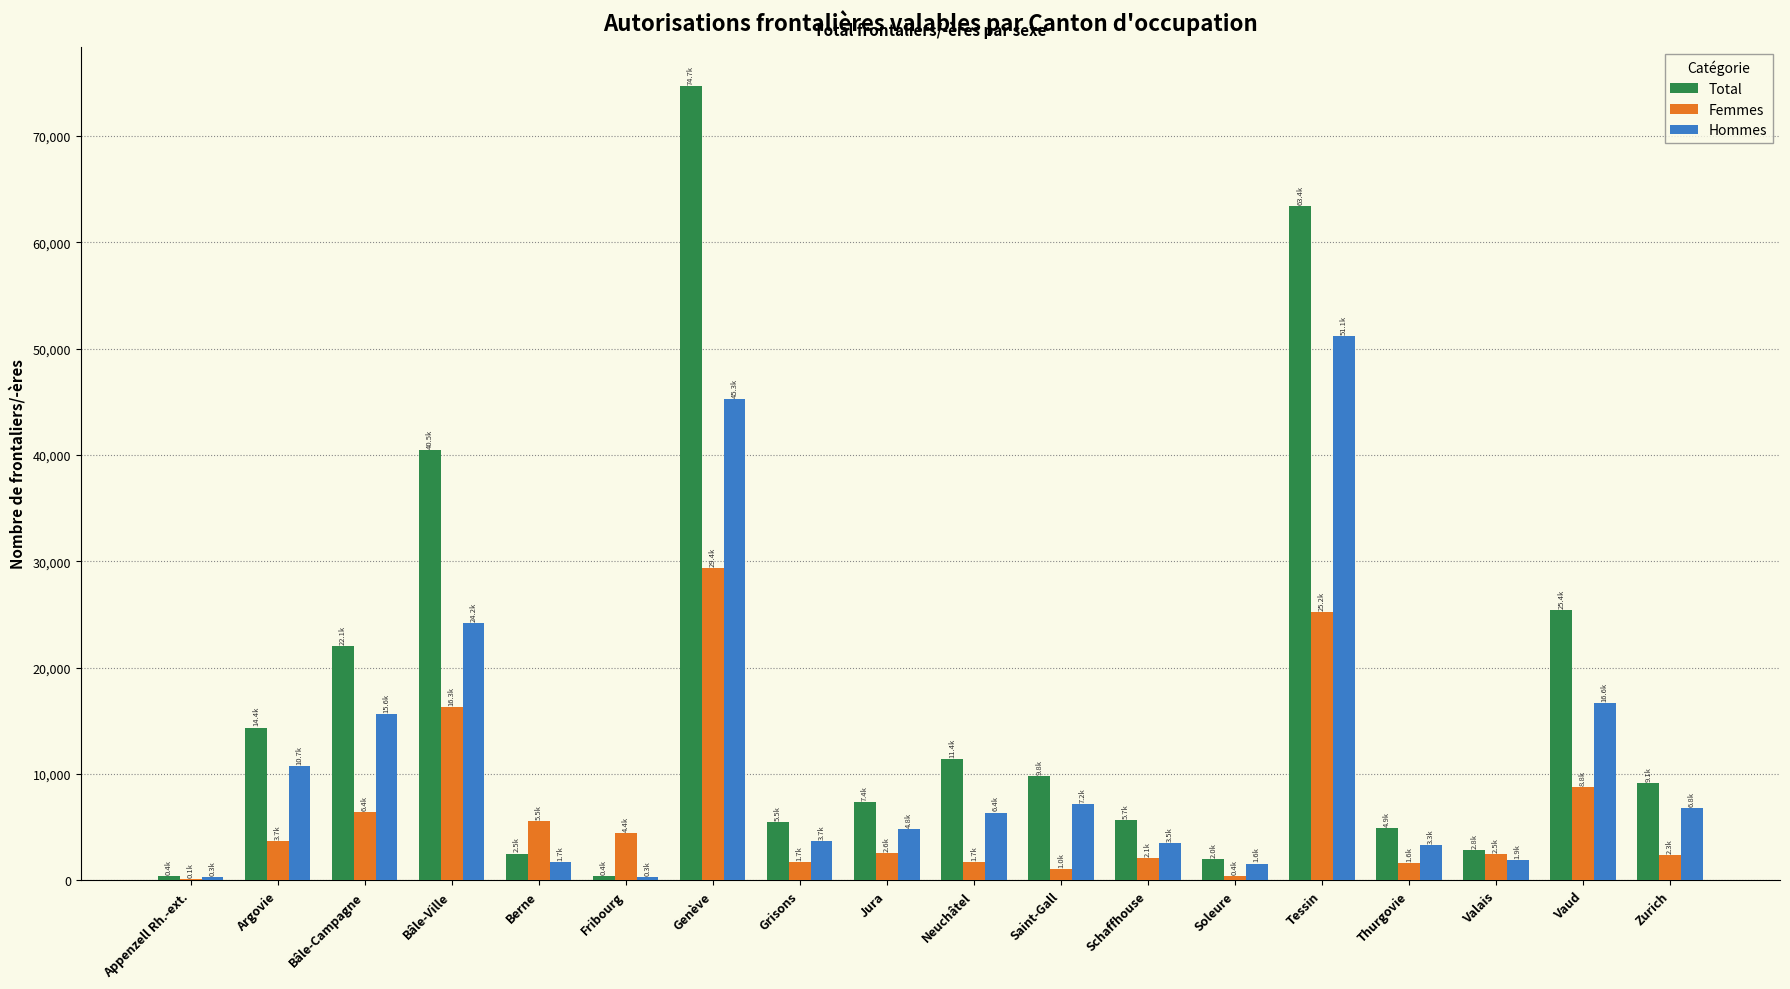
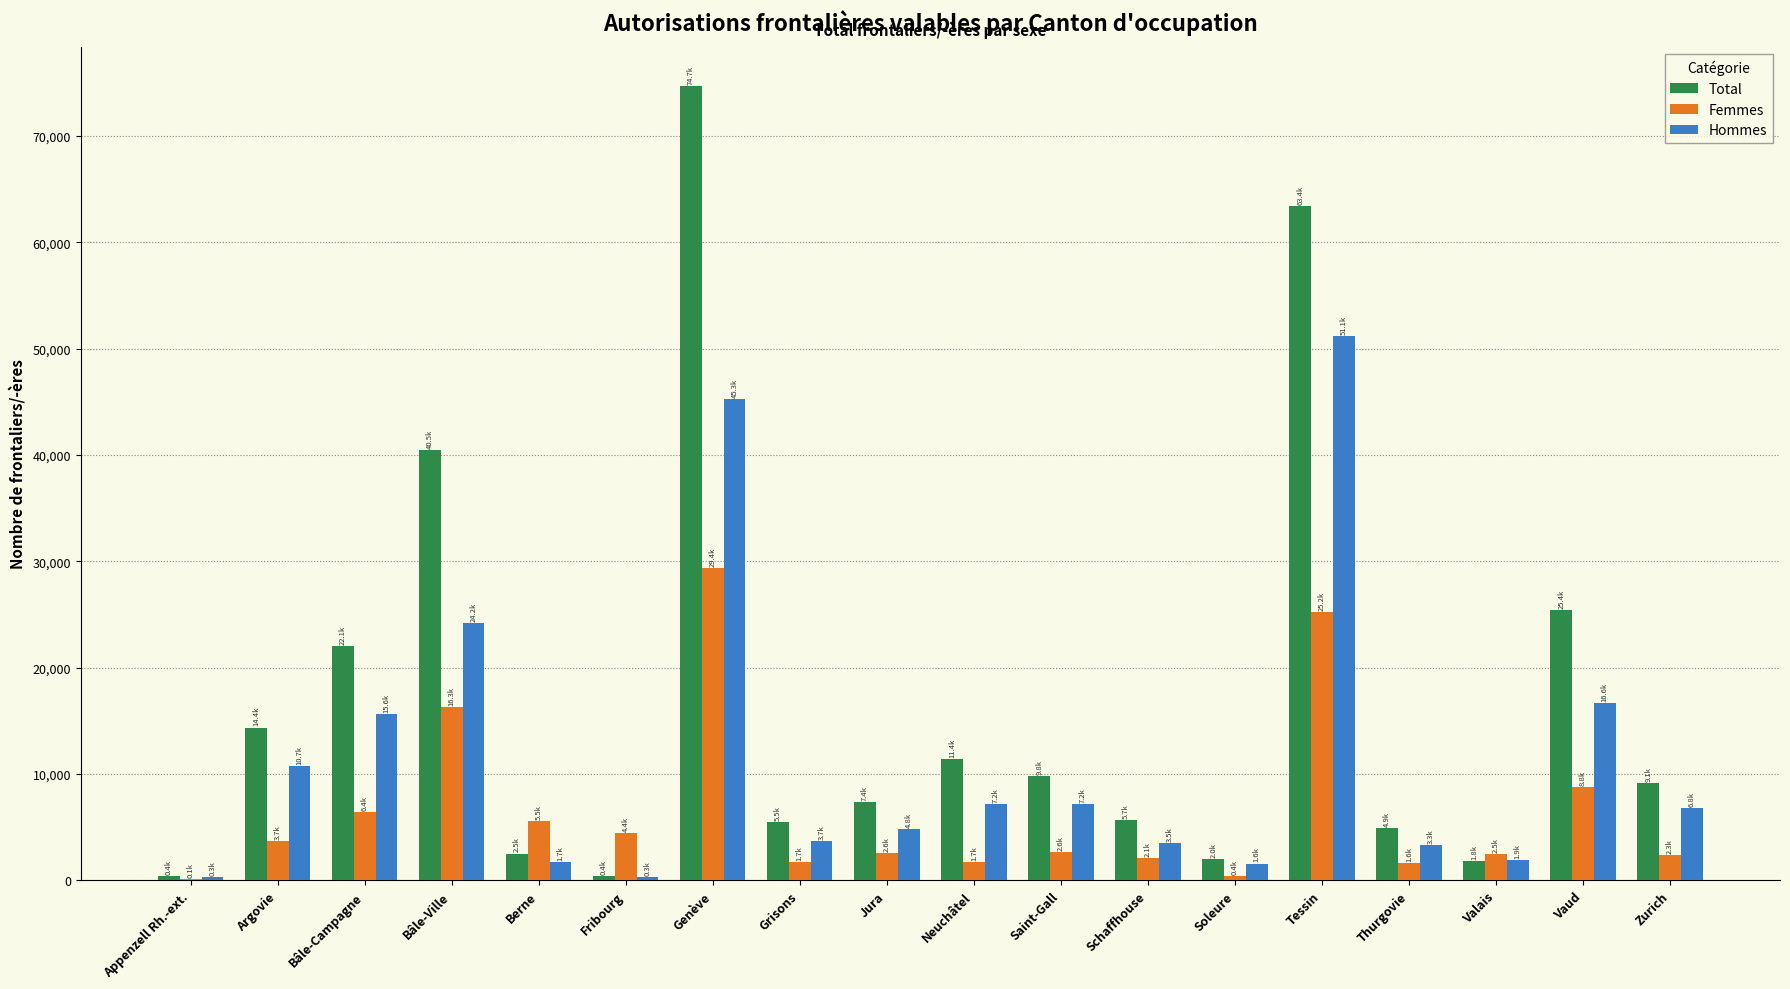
  {
    "Total": {
      "Appenzell Rh.-ext.": "0.4k",
      "Argovie": "14.4k",
      "Bâle-Campagne": "22.1k",
      "Bâle-Ville": "40.5k",
      "Berne": "2.5k",
      "Fribourg": "0.4k",
      "Genève": "74.7k",
      "Grisons": "5.5k",
      "Jura": "7.4k",
      "Neuchâtel": "11.4k",
      "Saint-Gall": "9.8k",
      "Schaffhouse": "5.7k",
      "Soleure": "2.0k",
      "Tessin": "63.4k",
      "Thurgovie": "4.9k",
-     "Valais": "2.8k",
+     "Valais": "1.8k",
      "Vaud": "25.4k",
      "Zurich": "9.1k"
    },
    "Femmes": {
      "Appenzell Rh.-ext.": "0.1k",
      "Argovie": "3.7k",
      "Bâle-Campagne": "6.4k",
      "Bâle-Ville": "16.3k",
      "Berne": "5.5k",
      "Fribourg": "4.4k",
      "Genève": "29.4k",
      "Grisons": "1.7k",
      "Jura": "2.6k",
      "Neuchâtel": "1.7k",
-     "Saint-Gall": "1.0k",
+     "Saint-Gall": "2.6k",
      "Schaffhouse": "2.1k",
      "Soleure": "0.4k",
      "Tessin": "25.2k",
      "Thurgovie": "1.6k",
      "Valais": "2.5k",
      "Vaud": "8.8k",
      "Zurich": "2.3k"
    },
    "Hommes": {
      "Appenzell Rh.-ext.": "0.3k",
      "Argovie": "10.7k",
      "Bâle-Campagne": "15.6k",
      "Bâle-Ville": "24.2k",
      "Berne": "1.7k",
      "Fribourg": "0.3k",
      "Genève": "45.3k",
      "Grisons": "3.7k",
      "Jura": "4.8k",
-     "Neuchâtel": "6.4k",
+     "Neuchâtel": "7.2k",
      "Saint-Gall": "7.2k",
      "Schaffhouse": "3.5k",
      "Soleure": "1.6k",
      "Tessin": "51.1k",
      "Thurgovie": "3.3k",
      "Valais": "1.9k",
      "Vaud": "16.6k",
      "Zurich": "6.8k"
    }
  }
